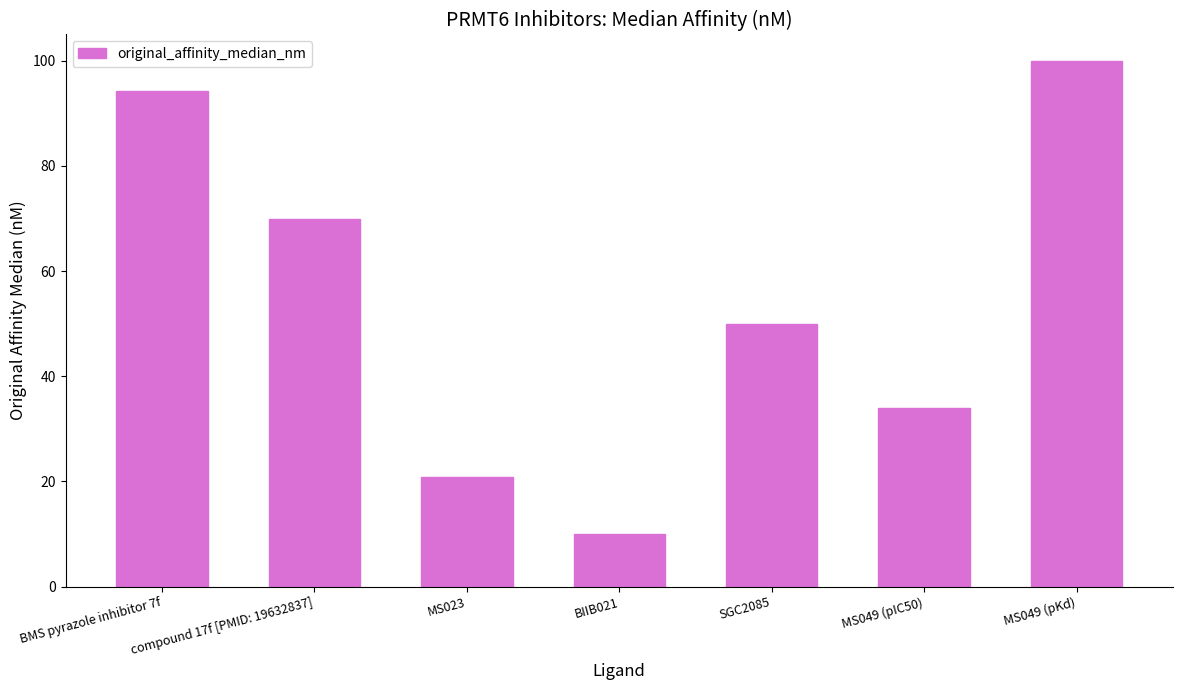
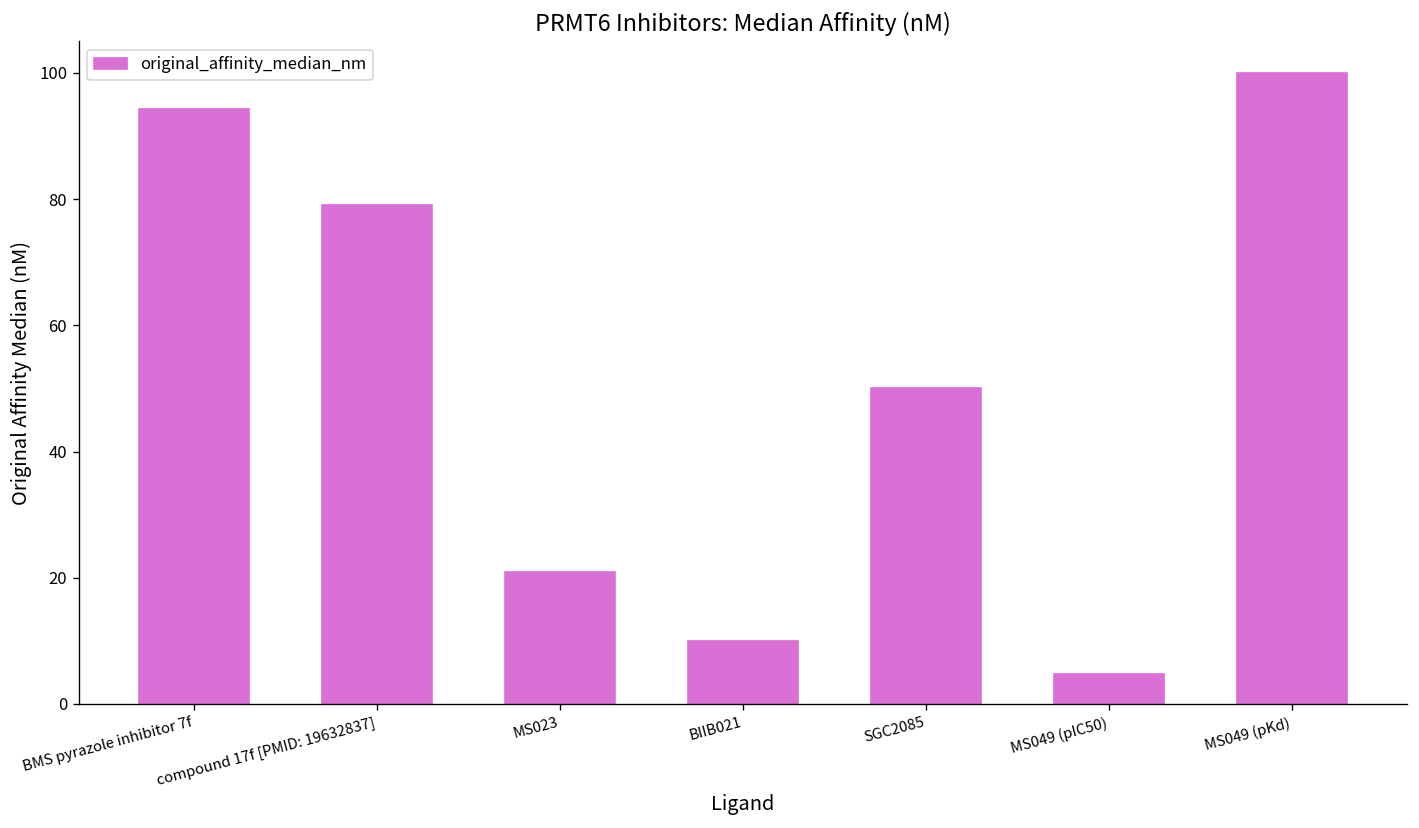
  {
    "BMS pyrazole inhibitor 7f": 94,
-   "compound 17f [PMID: 19632837]": 70,
+   "compound 17f [PMID: 19632837]": 79,
    "MS023": 21,
    "BIIB021": 10,
    "SGC2085": 50,
-   "MS049 (pIC50)": 34,
+   "MS049 (pIC50)": 5,
    "MS049 (pKd)": 100
  }
